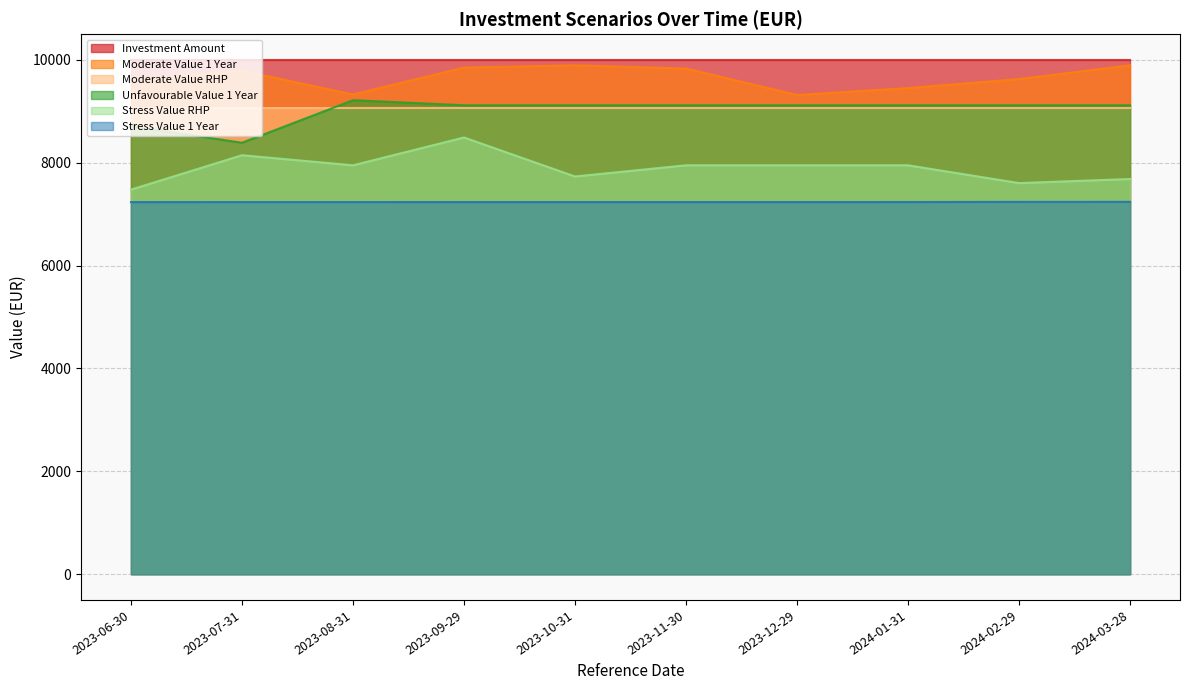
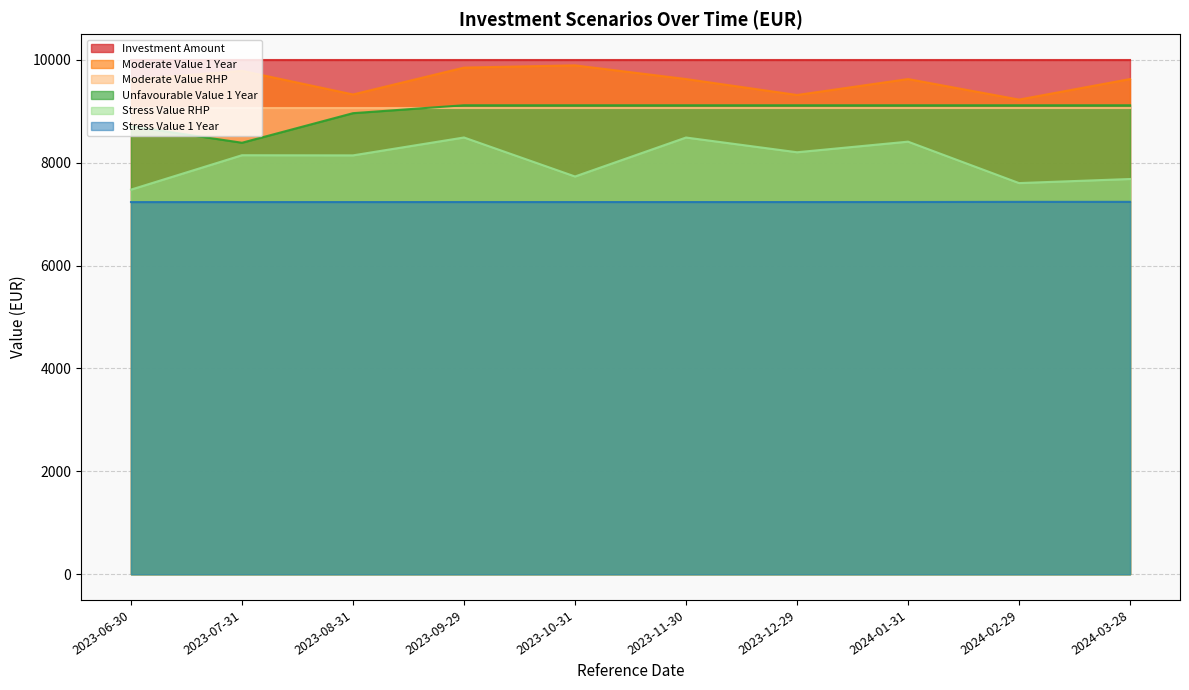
  {
    "Investment Amount": {
      "2023-08-31": 10000,
      "2023-09-29": 10000,
      "2023-10-31": 10000,
      "2023-11-30": 10000,
      "2023-12-29": 10000,
      "2024-01-31": 10000,
      "2024-02-29": 10000,
      "2024-03-28": 10000
    },
    "Moderate Value 1 Year": {
      "2023-08-31": 9300,
      "2023-09-29": 9900,
      "2023-10-31": 9900,
-     "2023-11-30": 9800,
+     "2023-11-30": 9600,
      "2023-12-29": 9300,
-     "2024-01-31": 9500,
-     "2024-02-29": 9600,
-     "2024-03-28": 9900
+     "2024-01-31": 9600,
+     "2024-02-29": 9200,
+     "2024-03-28": 9600
    },
    "Moderate Value RHP": {
      "2023-08-31": 9100,
      "2023-09-29": 9100,
      "2023-10-31": 9100,
      "2023-11-30": 9100,
      "2023-12-29": 9100,
      "2024-01-31": 9100,
      "2024-02-29": 9100,
      "2024-03-28": 9100
    },
    "Unfavourable Value 1 Year": {
      "2023-07-31": 8400,
-     "2023-08-31": 9200,
+     "2023-08-31": 9000,
      "2023-09-29": 9100,
      "2023-10-31": 9100,
      "2023-11-30": 9100,
      "2023-12-29": 9100,
      "2024-01-31": 9100,
      "2024-02-29": 9100,
      "2024-03-28": 9100
    },
    "Stress Value RHP": {
      "2023-06-30": 7500,
      "2023-07-31": 8100,
-     "2023-08-31": 8000,
+     "2023-08-31": 8100,
      "2023-09-29": 8500,
      "2023-10-31": 7700,
-     "2023-11-30": 8000,
-     "2023-12-29": 8000,
-     "2024-01-31": 8000,
+     "2023-11-30": 8500,
+     "2023-12-29": 8200,
+     "2024-01-31": 8400,
      "2024-02-29": 7600,
      "2024-03-28": 7700
    },
    "Stress Value 1 Year": {
      "2023-06-30": 7200,
      "2023-07-31": 7200,
      "2023-08-31": 7200,
      "2023-09-29": 7200,
      "2023-10-31": 7200,
      "2023-11-30": 7200,
      "2023-12-29": 7200,
      "2024-01-31": 7200,
      "2024-02-29": 7200,
      "2024-03-28": 7200
    }
  }
